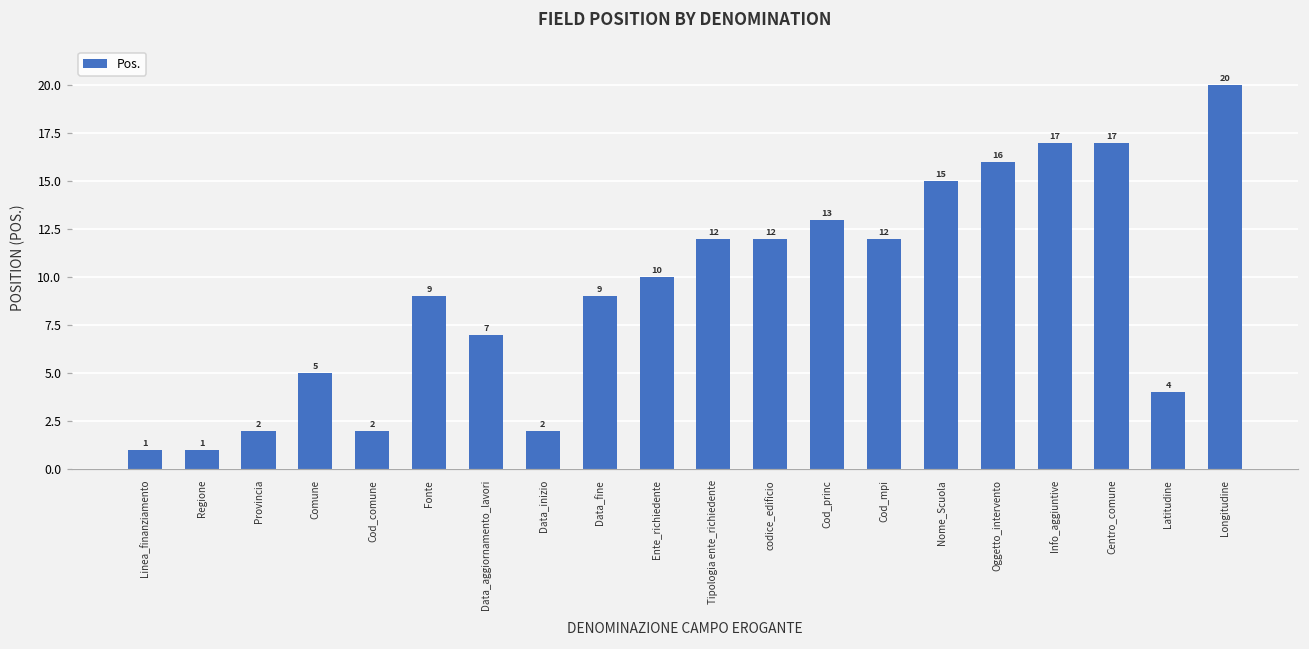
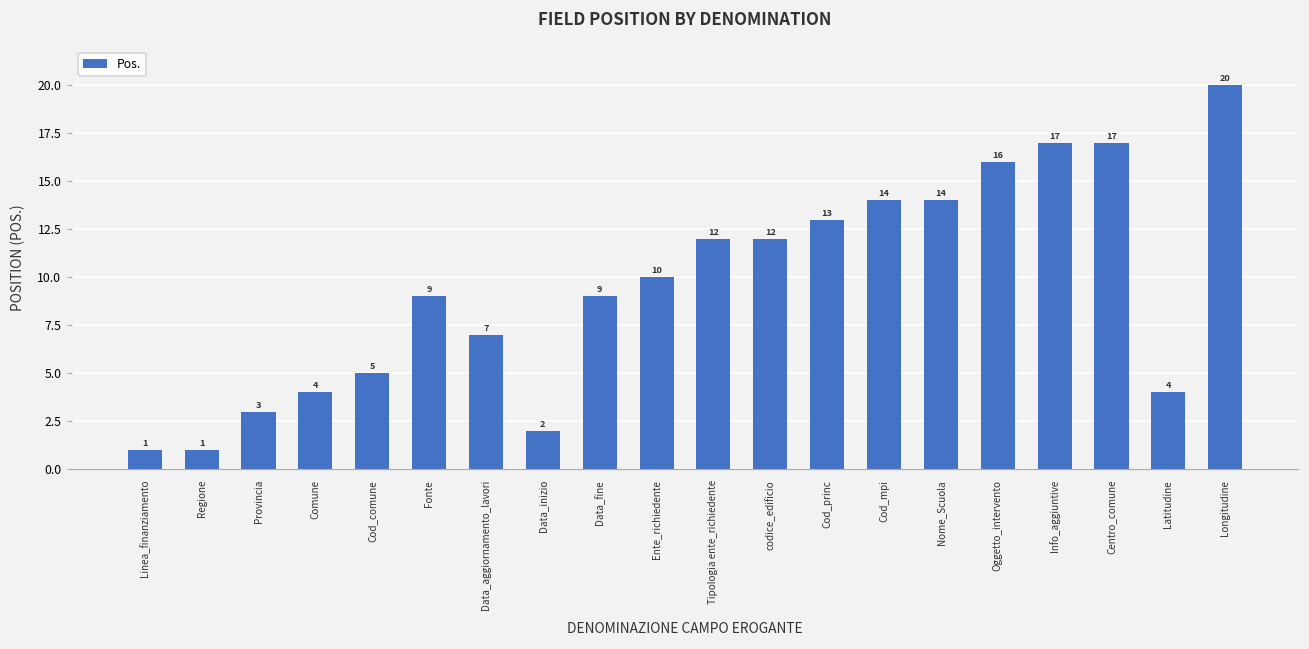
  {
    "Linea_finanziamento": 1,
    "Regione": 1,
-   "Provincia": 2,
-   "Comune": 5,
-   "Cod_comune": 2,
+   "Provincia": 3,
+   "Comune": 4,
+   "Cod_comune": 5,
    "Fonte": 9,
    "Data_aggiornamento_lavori": 7,
    "Data_inizio": 2,
    "Data_fine": 9,
    "Ente_richiedente": 10,
    "Tipologia ente_richiedente": 12,
    "codice_edificio": 12,
    "Cod_princ": 13,
-   "Cod_mpi": 12,
-   "Nome_Scuola": 15,
+   "Cod_mpi": 14,
+   "Nome_Scuola": 14,
    "Oggetto_intervento": 16,
    "Info_aggiuntive": 17,
    "Centro_comune": 17,
    "Latitudine": 4,
    "Longitudine": 20
  }
